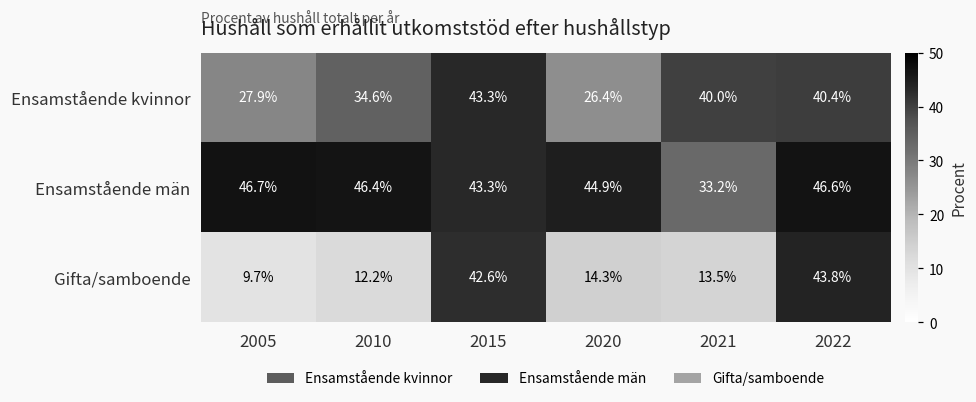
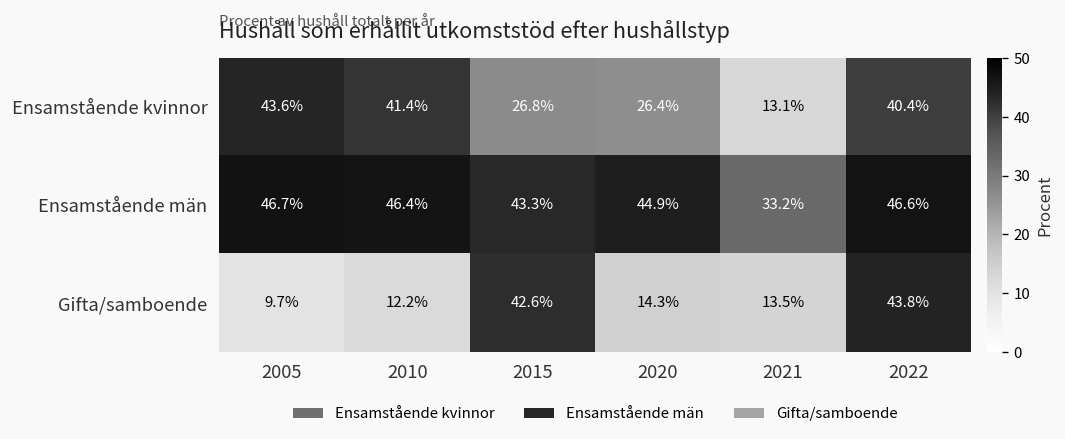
  {
    "Ensamstående kvinnor": {
-     "2005": "27.9%",
-     "2010": "34.6%",
-     "2015": "43.3%",
+     "2005": "43.6%",
+     "2010": "41.4%",
+     "2015": "26.8%",
      "2020": "26.4%",
-     "2021": "40.0%",
+     "2021": "13.1%",
      "2022": "40.4%"
    },
    "Ensamstående män": {
      "2005": "46.7%",
      "2010": "46.4%",
      "2015": "43.3%",
      "2020": "44.9%",
      "2021": "33.2%",
      "2022": "46.6%"
    },
    "Gifta/samboende": {
      "2005": "9.7%",
      "2010": "12.2%",
      "2015": "42.6%",
      "2020": "14.3%",
      "2021": "13.5%",
      "2022": "43.8%"
    }
  }
